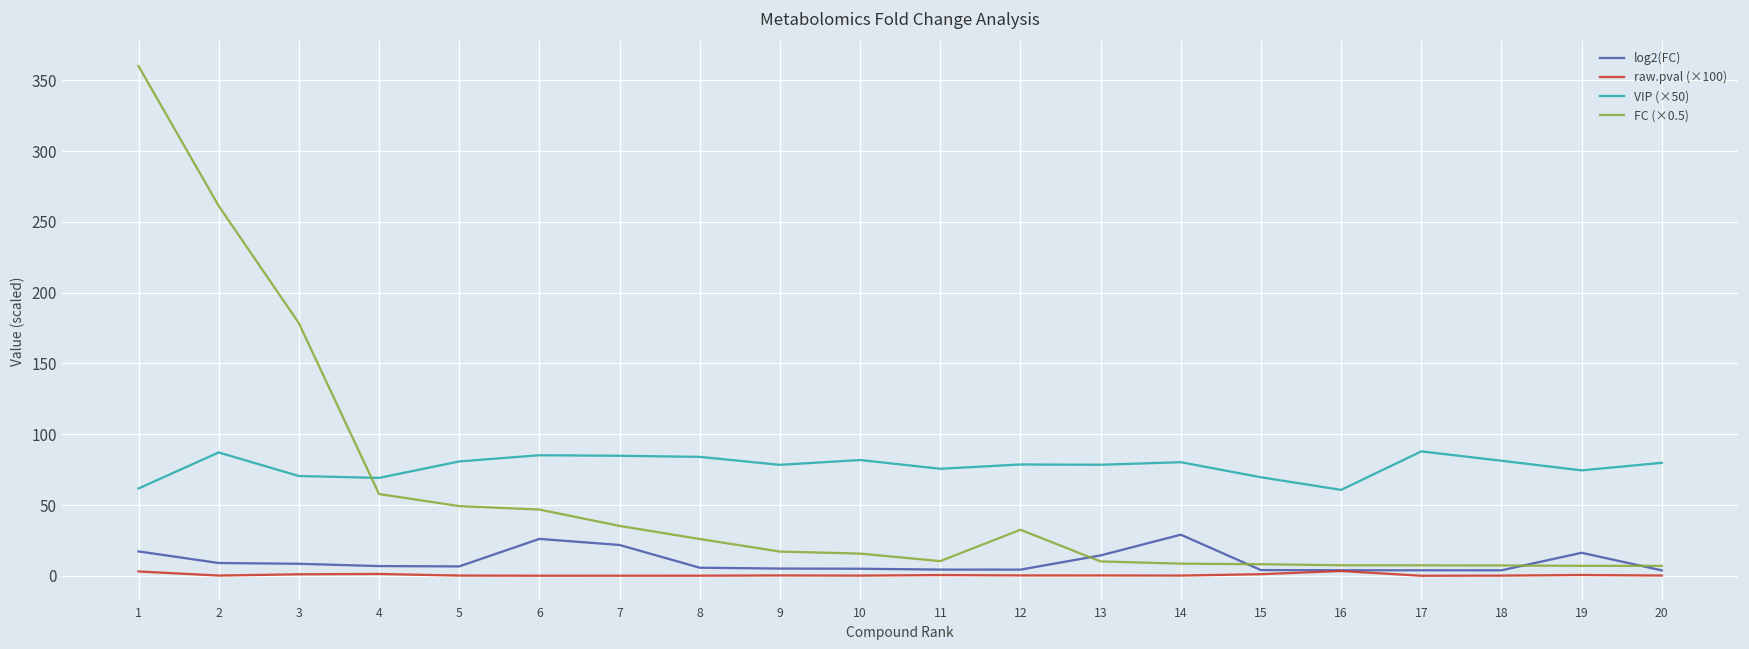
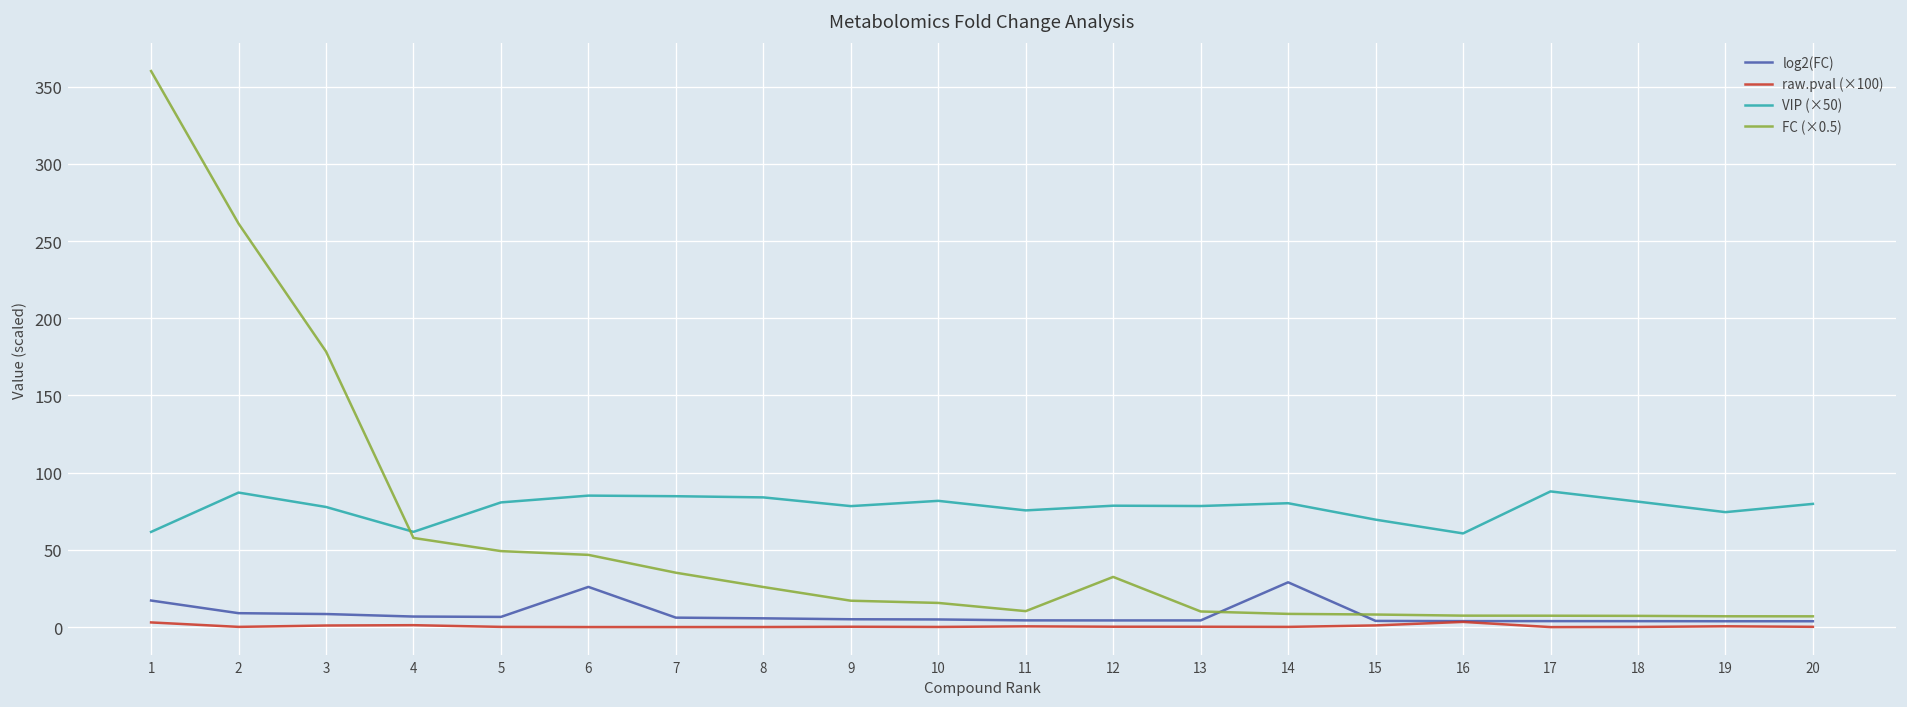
  {
    "log2(FC)": {
      "1": 17,
      "2": 9,
      "3": 8,
      "4": 7,
      "5": 7,
      "6": 26,
-     "7": 22,
+     "7": 6,
      "8": 6,
      "9": 5,
      "10": 5,
      "11": 4,
      "12": 4,
-     "13": 14,
+     "13": 4,
      "14": 29,
      "15": 4,
      "17": 4,
      "18": 4,
-     "19": 16,
+     "19": 4,
      "20": 4
    },
    "raw.pval (×100)": {
      "1": 3,
      "2": 0,
      "3": 1,
      "4": 1,
      "5": 0,
      "6": 0,
      "7": 0,
      "8": 0,
      "9": 0,
      "10": 0,
      "11": 0,
      "12": 0,
      "13": 0,
      "14": 0,
      "15": 1,
      "17": 0,
      "18": 0,
      "19": 1,
      "20": 0
    },
    "VIP (×50)": {
      "1": 62,
      "2": 87,
-     "3": 70,
-     "4": 69,
+     "3": 78,
+     "4": 62,
      "5": 81,
      "6": 85,
      "7": 85,
      "8": 84,
      "9": 78,
      "10": 82,
      "11": 76,
      "12": 79,
      "13": 78,
      "14": 80,
      "15": 70,
      "16": 61,
      "17": 88,
      "18": 81,
      "19": 74,
      "20": 80
    },
    "FC (×0.5)": {
      "1": 360,
      "2": 261,
      "3": 178,
      "4": 58,
      "5": 49,
      "6": 47,
      "7": 35,
      "8": 26,
      "9": 17,
      "10": 16,
      "11": 10,
      "12": 33,
      "13": 10,
      "14": 9,
      "15": 8,
      "16": 7,
      "17": 7,
      "18": 7,
      "19": 7,
      "20": 7
    }
  }
